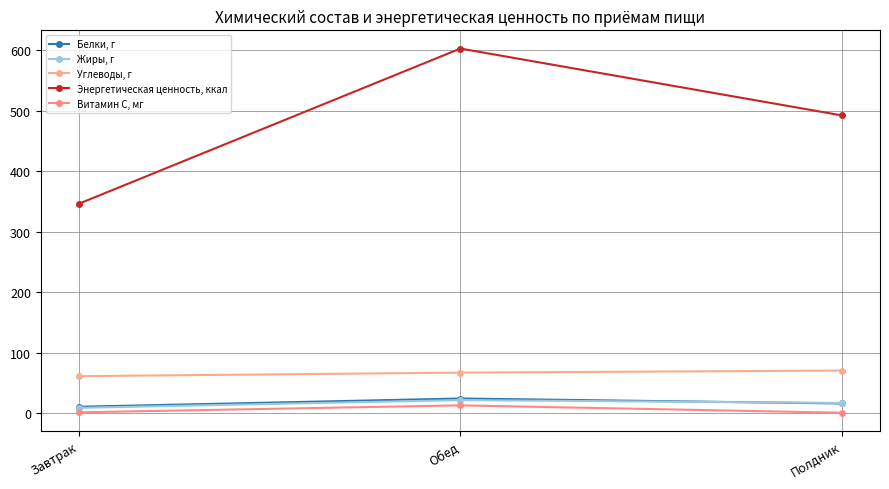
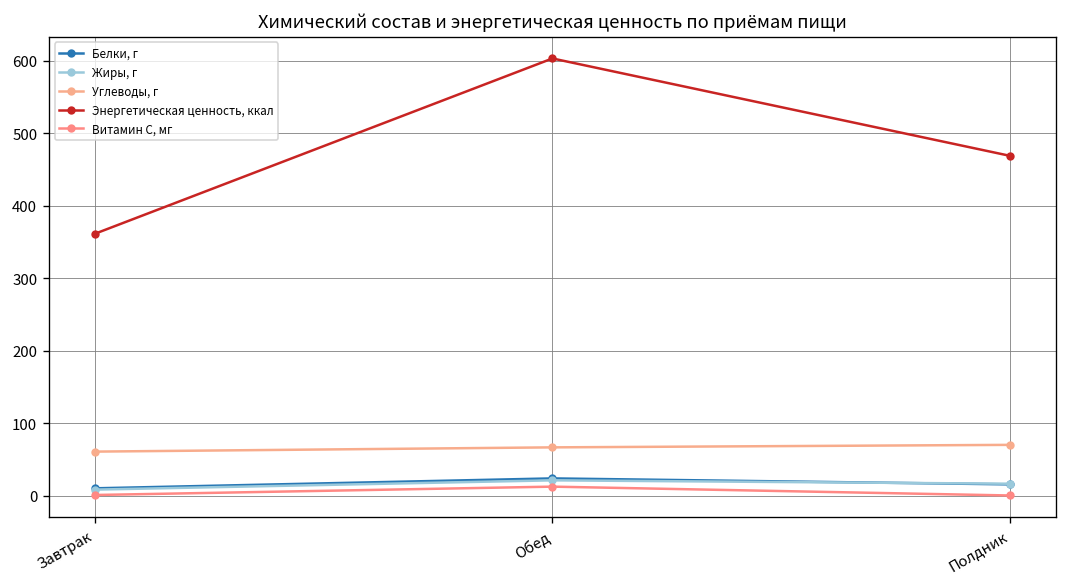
  {
    "Энергетическая ценность, ккал": {
-     "Завтрак": 350,
+     "Завтрак": 360,
      "Обед": 600,
-     "Полдник": 490
+     "Полдник": 470
    }
  }
